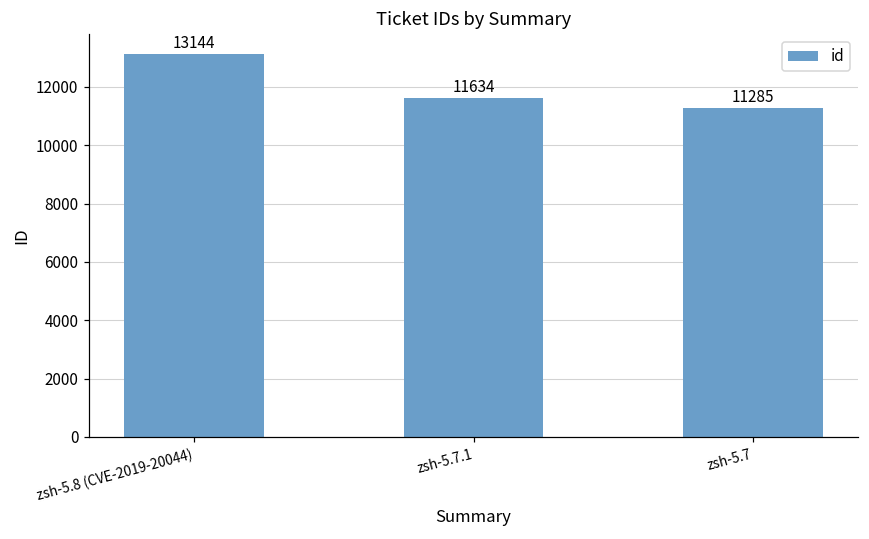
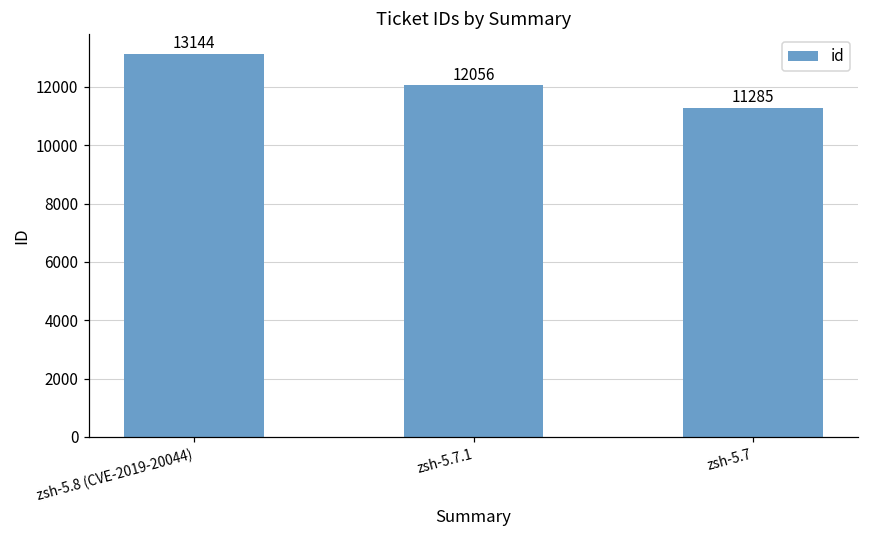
  {
    "zsh-5.8 (CVE-2019-20044)": 13144,
-   "zsh-5.7.1": 11634,
+   "zsh-5.7.1": 12056,
    "zsh-5.7": 11285
  }
